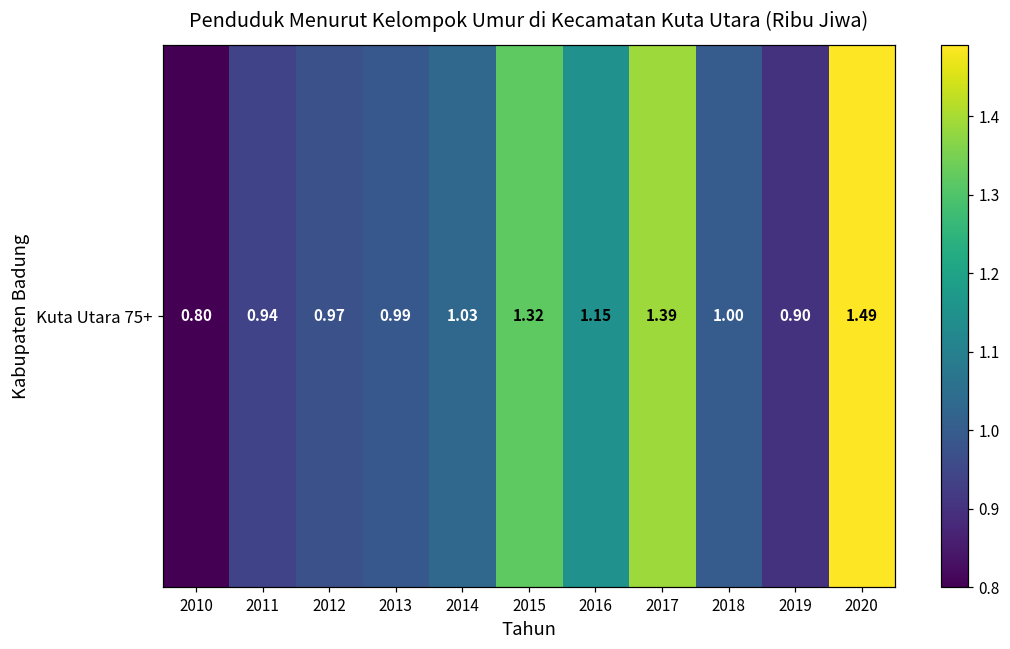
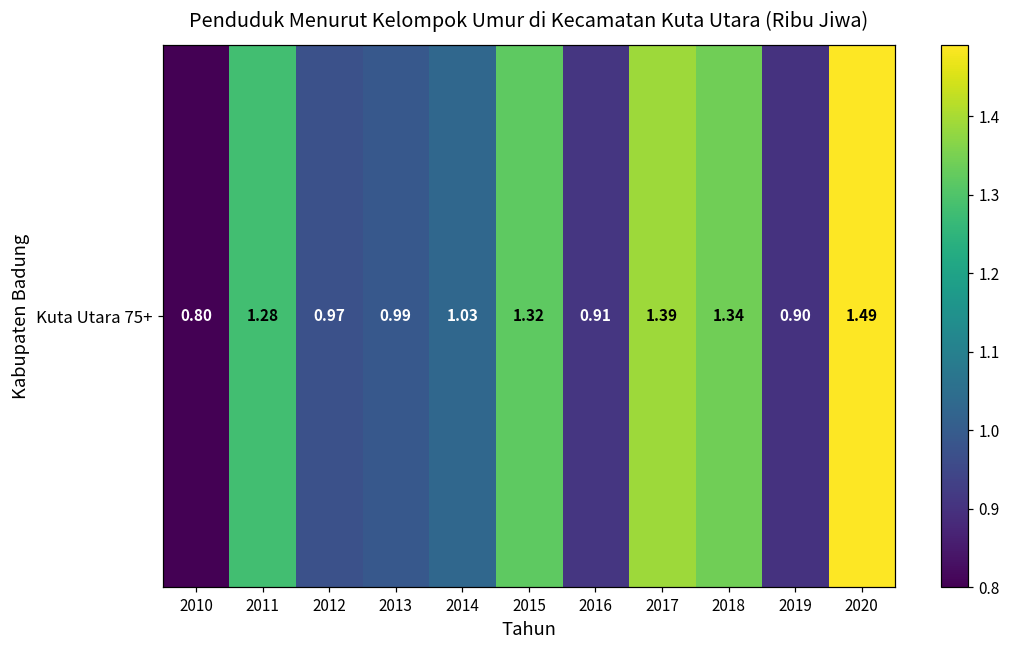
  {
    "Kuta Utara 75+": {
      "2010": 0.80,
-     "2011": 0.94,
+     "2011": 1.28,
      "2012": 0.97,
      "2013": 0.99,
      "2014": 1.03,
      "2015": 1.32,
-     "2016": 1.15,
+     "2016": 0.91,
      "2017": 1.39,
-     "2018": 1.00,
+     "2018": 1.34,
      "2019": 0.90,
      "2020": 1.49
    }
  }
